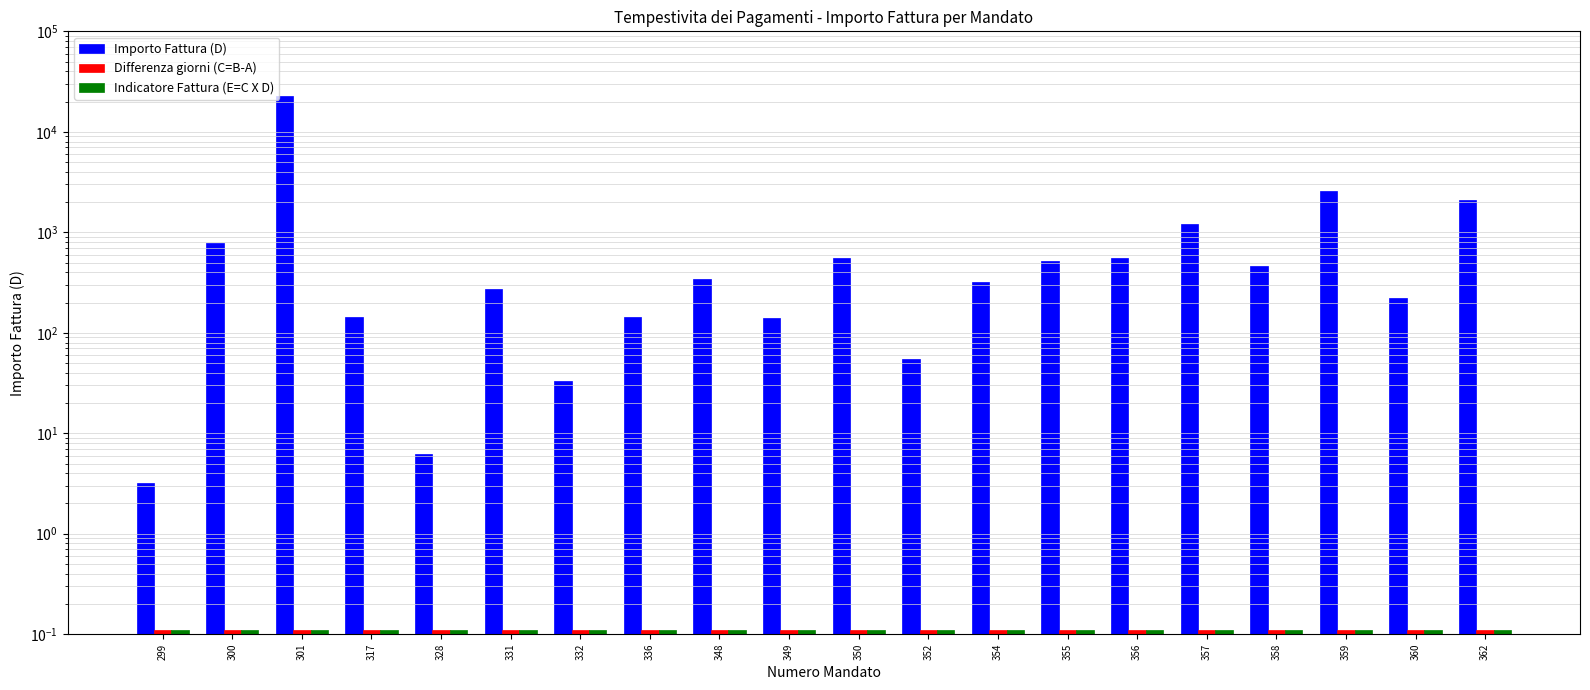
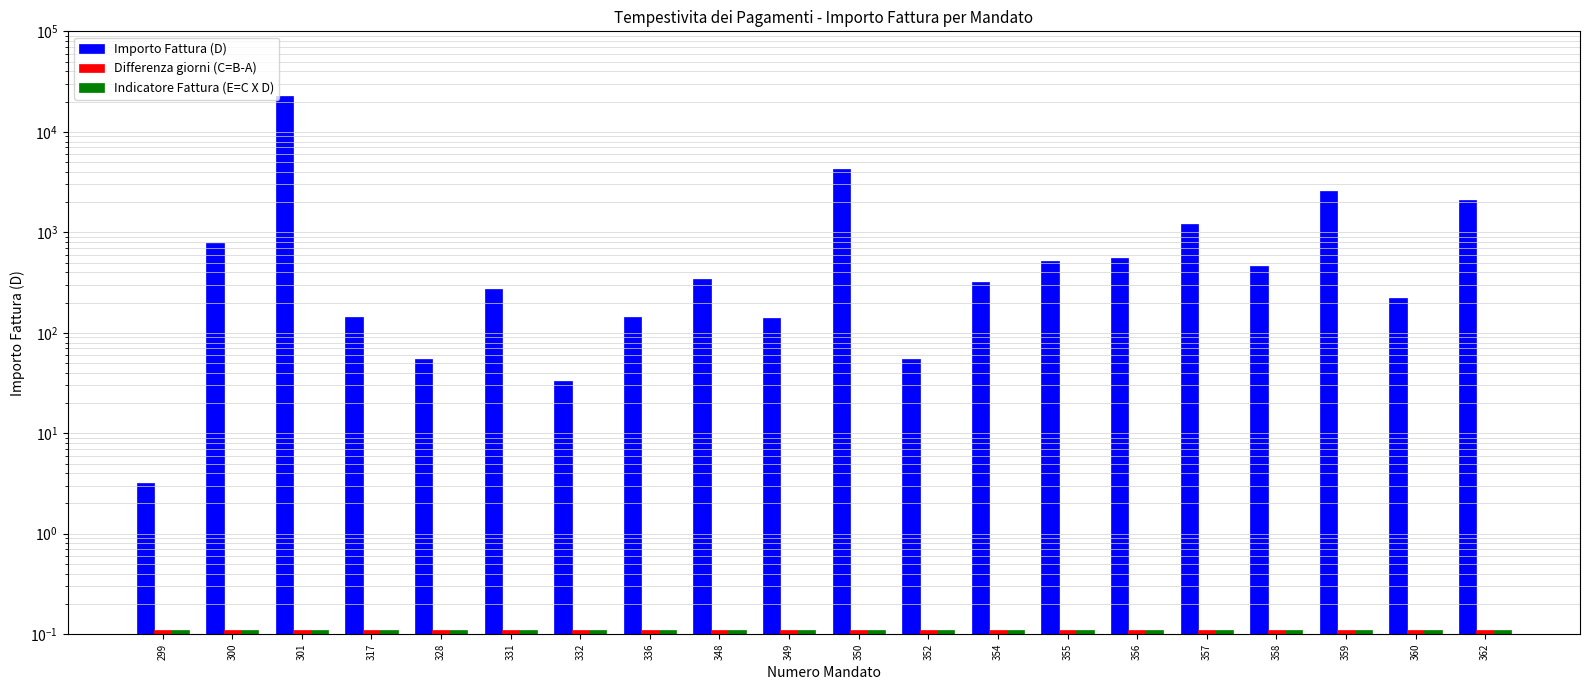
  {
    "Importo Fattura (D)": {
      "299": 3.2,
      "300": 800,
      "301": 23000,
      "317": 140,
-     "328": 6,
+     "328": 60,
      "331": 280,
      "332": 34,
      "336": 140,
      "348": 340,
      "349": 140,
-     "350": 600,
+     "350": 4300,
      "352": 60,
      "354": 320,
      "355": 500,
      "356": 600,
      "357": 1200,
      "358": 500,
      "359": 2600,
      "360": 220,
      "362": 2100
    },
    "Differenza giorni (C=B-A)": {
      "299": 0.11,
      "300": 0.11,
      "301": 0.11,
      "317": 0.11,
      "328": 0.11,
      "331": 0.11,
      "332": 0.11,
      "336": 0.11,
      "348": 0.11,
      "349": 0.11,
      "350": 0.11,
      "352": 0.11,
      "354": 0.11,
      "355": 0.11,
      "356": 0.11,
      "357": 0.11,
      "358": 0.11,
      "359": 0.11,
      "360": 0.11,
      "362": 0.11
    },
    "Indicatore Fattura (E=C X D)": {
      "299": 0.11,
      "300": 0.11,
      "301": 0.11,
      "317": 0.11,
      "328": 0.11,
      "331": 0.11,
      "332": 0.11,
      "336": 0.11,
      "348": 0.11,
      "349": 0.11,
      "350": 0.11,
      "352": 0.11,
      "354": 0.11,
      "355": 0.11,
      "356": 0.11,
      "357": 0.11,
      "358": 0.11,
      "359": 0.11,
      "360": 0.11,
      "362": 0.11
    }
  }
